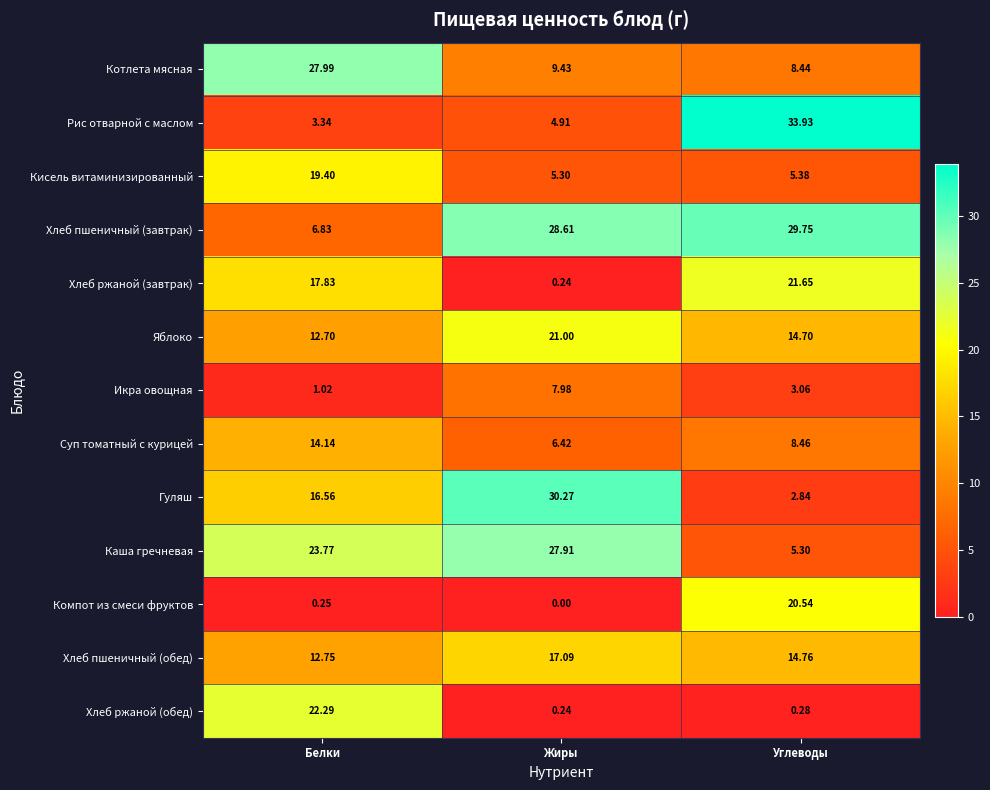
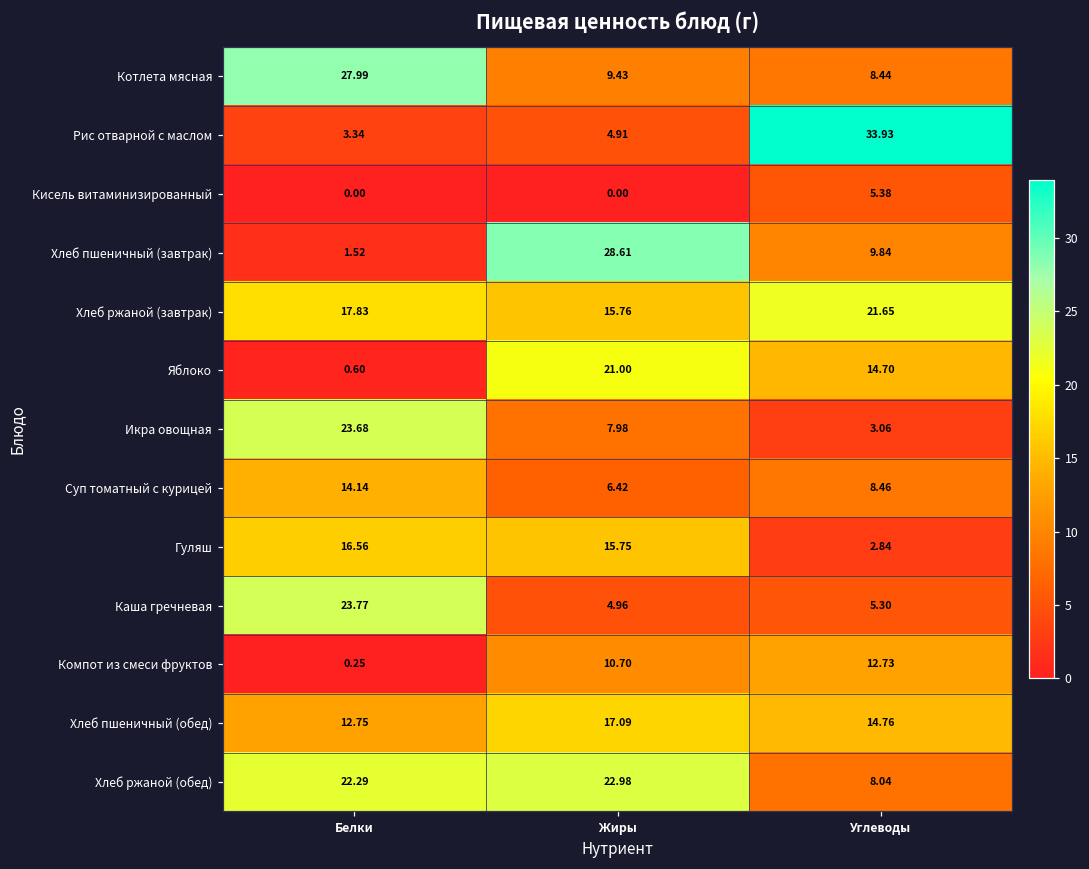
  {
    "Котлета мясная": {
      "Белки": 27.99,
      "Жиры": 9.43,
      "Углеводы": 8.44
    },
    "Рис отварной с маслом": {
      "Белки": 3.34,
      "Жиры": 4.91,
      "Углеводы": 33.93
    },
    "Кисель витаминизированный": {
-     "Белки": 19.40,
-     "Жиры": 5.30,
+     "Белки": 0.00,
+     "Жиры": 0.00,
      "Углеводы": 5.38
    },
    "Хлеб пшеничный (завтрак)": {
-     "Белки": 6.83,
+     "Белки": 1.52,
      "Жиры": 28.61,
-     "Углеводы": 29.75
+     "Углеводы": 9.84
    },
    "Хлеб ржаной (завтрак)": {
      "Белки": 17.83,
-     "Жиры": 0.24,
+     "Жиры": 15.76,
      "Углеводы": 21.65
    },
    "Яблоко": {
-     "Белки": 12.70,
+     "Белки": 0.60,
      "Жиры": 21.00,
      "Углеводы": 14.70
    },
    "Икра овощная": {
-     "Белки": 1.02,
+     "Белки": 23.68,
      "Жиры": 7.98,
      "Углеводы": 3.06
    },
    "Суп томатный с курицей": {
      "Белки": 14.14,
      "Жиры": 6.42,
      "Углеводы": 8.46
    },
    "Гуляш": {
      "Белки": 16.56,
-     "Жиры": 30.27,
+     "Жиры": 15.75,
      "Углеводы": 2.84
    },
    "Каша гречневая": {
      "Белки": 23.77,
-     "Жиры": 27.91,
+     "Жиры": 4.96,
      "Углеводы": 5.30
    },
    "Компот из смеси фруктов": {
      "Белки": 0.25,
-     "Жиры": 0.00,
-     "Углеводы": 20.54
+     "Жиры": 10.70,
+     "Углеводы": 12.73
    },
    "Хлеб пшеничный (обед)": {
      "Белки": 12.75,
      "Жиры": 17.09,
      "Углеводы": 14.76
    },
    "Хлеб ржаной (обед)": {
      "Белки": 22.29,
-     "Жиры": 0.24,
-     "Углеводы": 0.28
+     "Жиры": 22.98,
+     "Углеводы": 8.04
    }
  }
